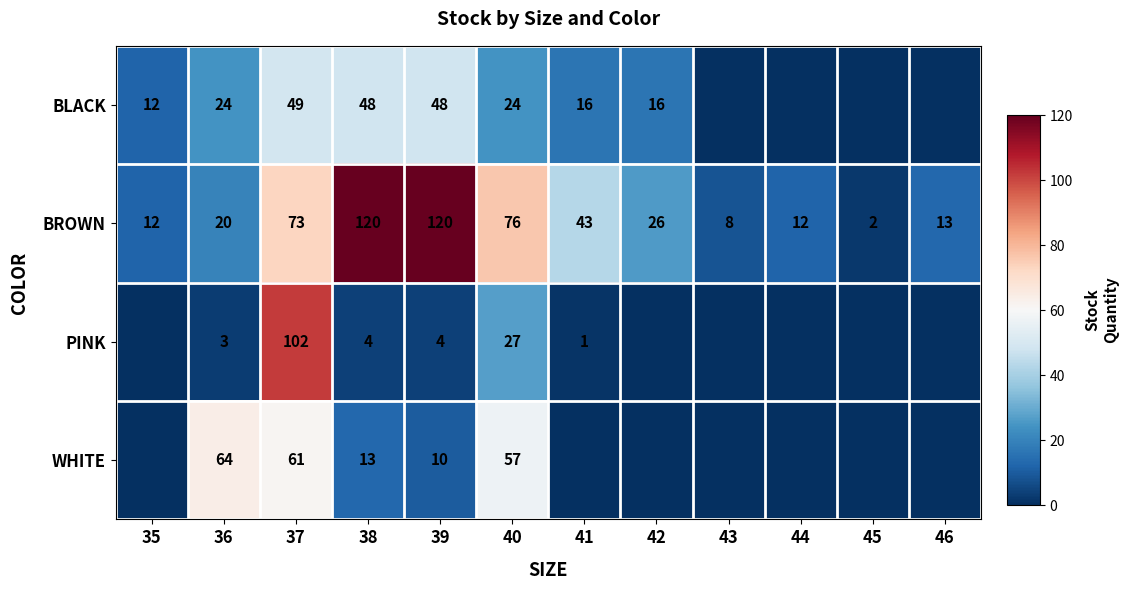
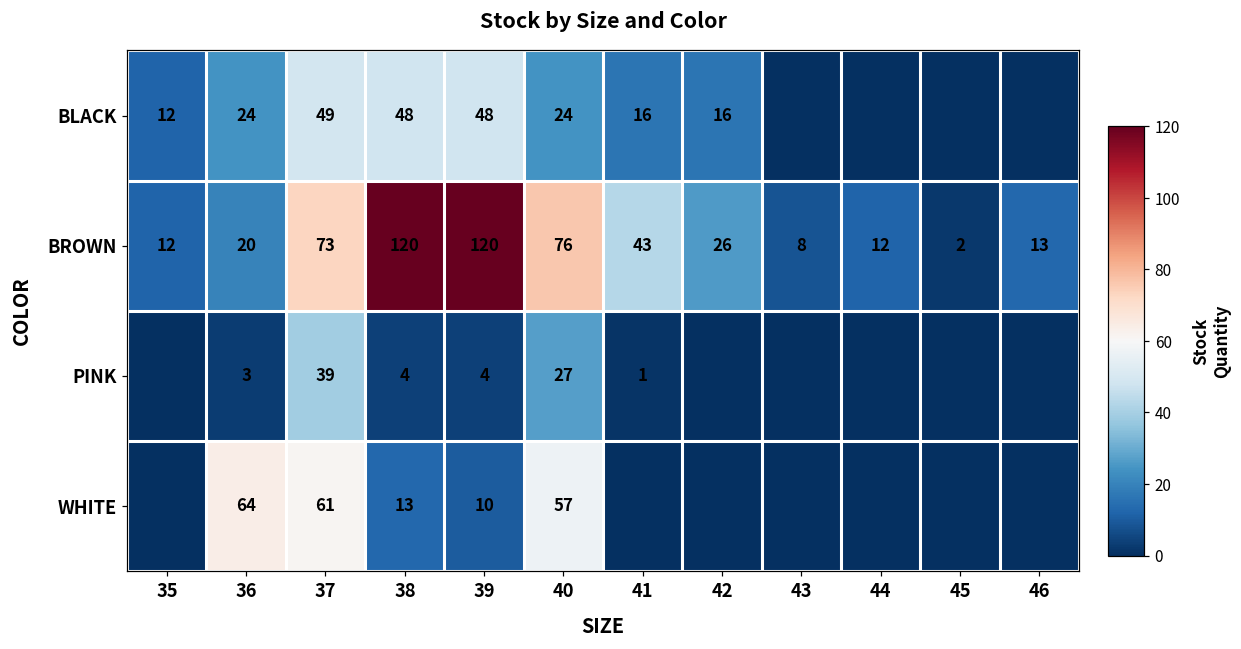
  {
    "BLACK": {
      "35": 12,
      "36": 24,
      "37": 49,
      "38": 48,
      "39": 48,
      "40": 24,
      "41": 16,
      "42": 16
    },
    "BROWN": {
      "35": 12,
      "36": 20,
      "37": 73,
      "38": 120,
      "39": 120,
      "40": 76,
      "41": 43,
      "42": 26,
      "43": 8,
      "44": 12,
      "45": 2,
      "46": 13
    },
    "PINK": {
      "36": 3,
-     "37": 102,
+     "37": 39,
      "38": 4,
      "39": 4,
      "40": 27,
      "41": 1
    },
    "WHITE": {
      "36": 64,
      "37": 61,
      "38": 13,
      "39": 10,
      "40": 57
    }
  }
